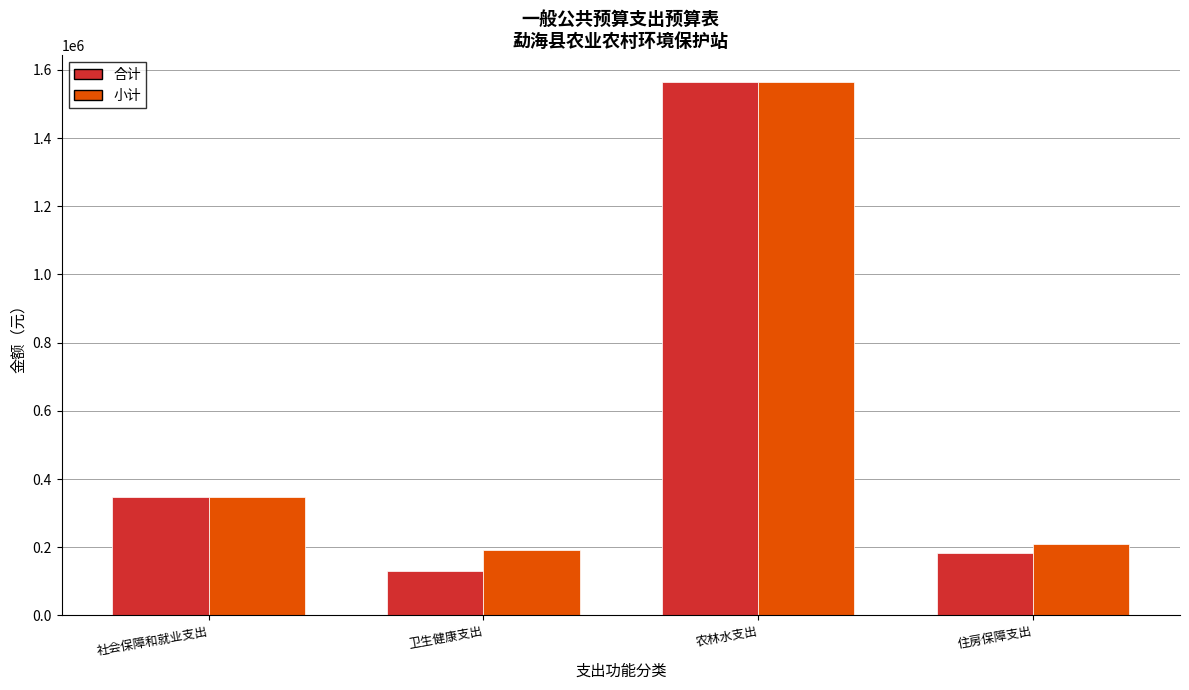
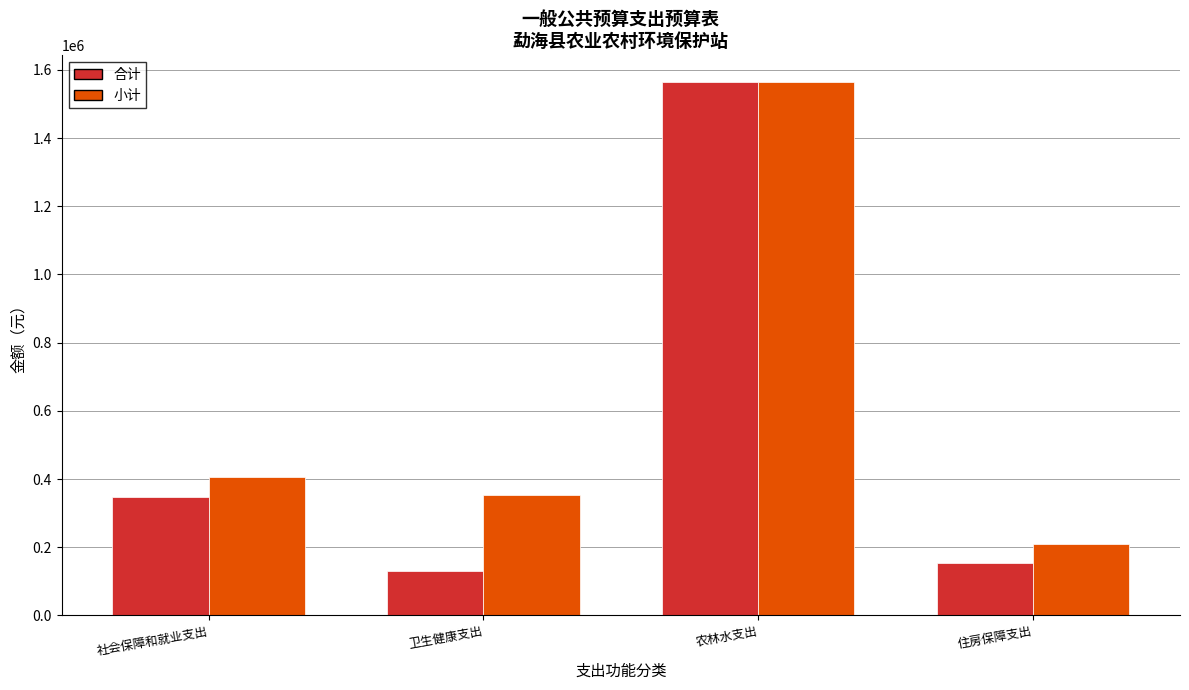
  {
    "合计": {
      "社会保障和就业支出": 350000,
      "卫生健康支出": 130000,
      "农林水支出": 1560000,
-     "住房保障支出": 180000
+     "住房保障支出": 150000
    },
    "小计": {
-     "社会保障和就业支出": 350000,
-     "卫生健康支出": 190000,
+     "社会保障和就业支出": 410000,
+     "卫生健康支出": 350000,
      "农林水支出": 1560000,
      "住房保障支出": 210000
    }
  }
